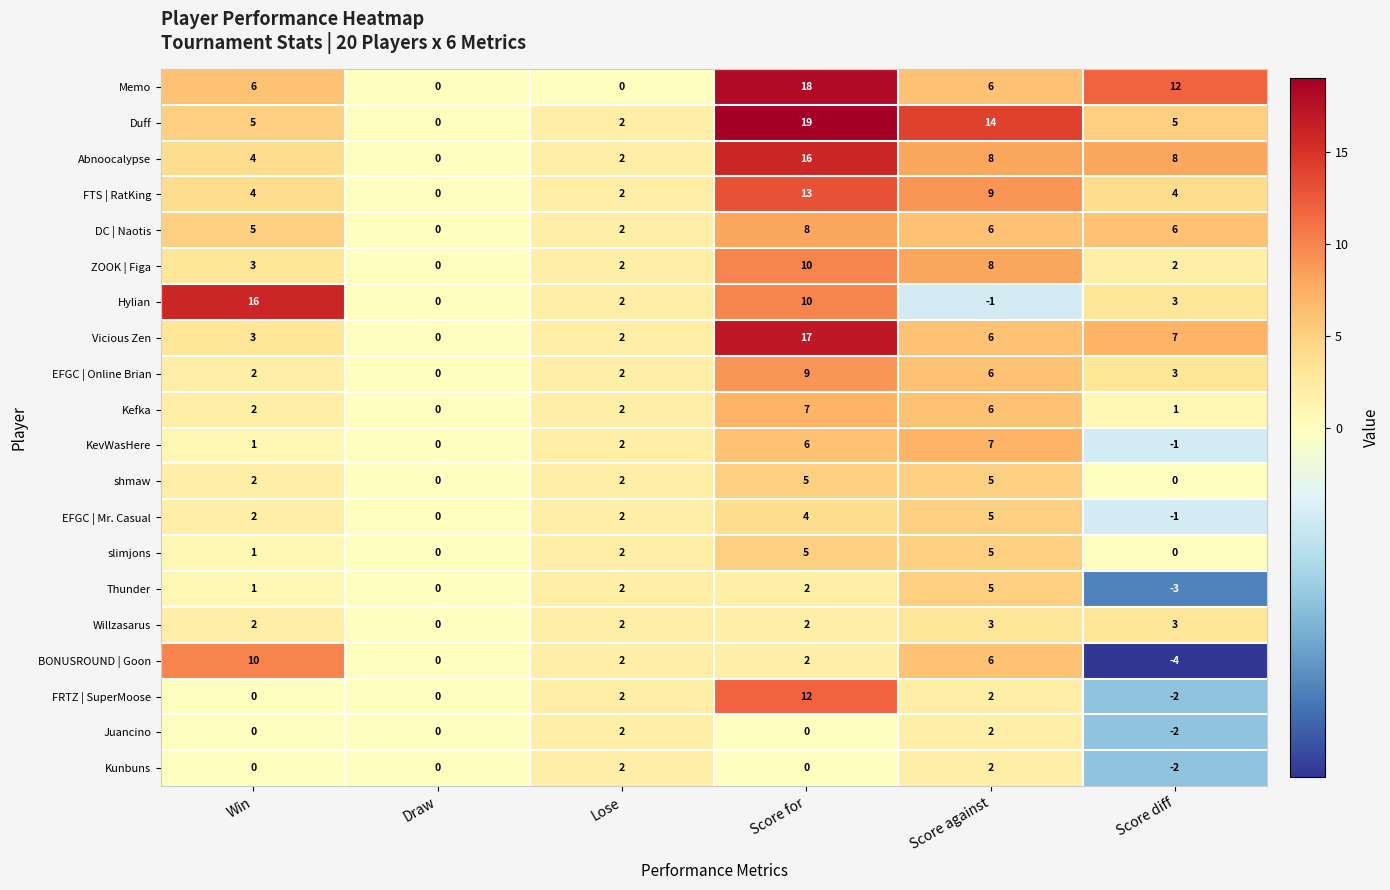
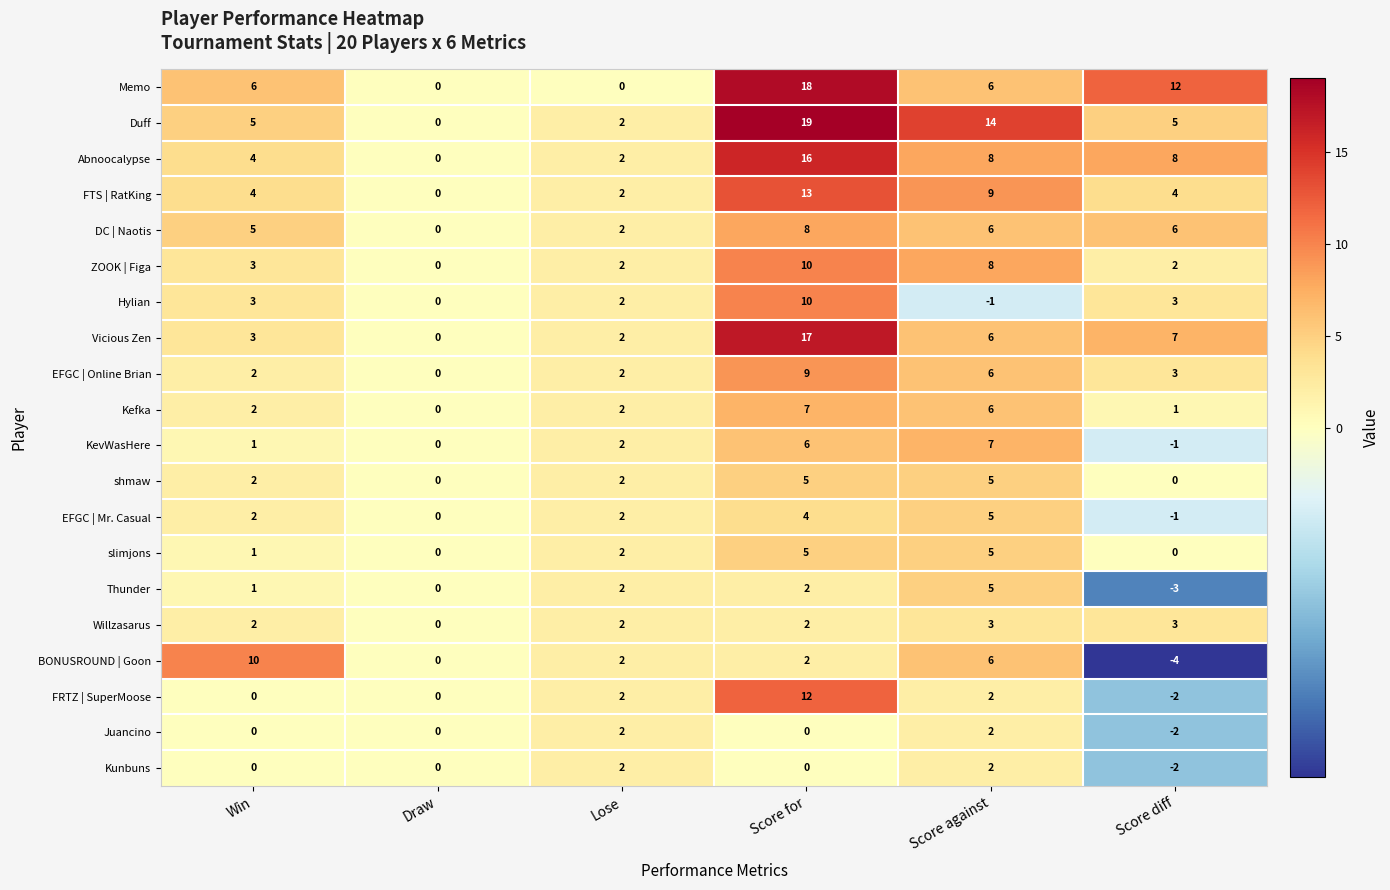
  {
    "Memo": {
      "Win": 6,
      "Draw": 0,
      "Lose": 0,
      "Score for": 18,
      "Score against": 6,
      "Score diff": 12
    },
    "Duff": {
      "Win": 5,
      "Draw": 0,
      "Lose": 2,
      "Score for": 19,
      "Score against": 14,
      "Score diff": 5
    },
    "Abnoocalypse": {
      "Win": 4,
      "Draw": 0,
      "Lose": 2,
      "Score for": 16,
      "Score against": 8,
      "Score diff": 8
    },
    "FTS | RatKing": {
      "Win": 4,
      "Draw": 0,
      "Lose": 2,
      "Score for": 13,
      "Score against": 9,
      "Score diff": 4
    },
    "DC | Naotis": {
      "Win": 5,
      "Draw": 0,
      "Lose": 2,
      "Score for": 8,
      "Score against": 6,
      "Score diff": 6
    },
    "ZOOK | Figa": {
      "Win": 3,
      "Draw": 0,
      "Lose": 2,
      "Score for": 10,
      "Score against": 8,
      "Score diff": 2
    },
    "Hylian": {
-     "Win": 16,
+     "Win": 3,
      "Draw": 0,
      "Lose": 2,
      "Score for": 10,
      "Score against": -1,
      "Score diff": 3
    },
    "Vicious Zen": {
      "Win": 3,
      "Draw": 0,
      "Lose": 2,
      "Score for": 17,
      "Score against": 6,
      "Score diff": 7
    },
    "EFGC | Online Brian": {
      "Win": 2,
      "Draw": 0,
      "Lose": 2,
      "Score for": 9,
      "Score against": 6,
      "Score diff": 3
    },
    "Kefka": {
      "Win": 2,
      "Draw": 0,
      "Lose": 2,
      "Score for": 7,
      "Score against": 6,
      "Score diff": 1
    },
    "KevWasHere": {
      "Win": 1,
      "Draw": 0,
      "Lose": 2,
      "Score for": 6,
      "Score against": 7,
      "Score diff": -1
    },
    "shmaw": {
      "Win": 2,
      "Draw": 0,
      "Lose": 2,
      "Score for": 5,
      "Score against": 5,
      "Score diff": 0
    },
    "EFGC | Mr. Casual": {
      "Win": 2,
      "Draw": 0,
      "Lose": 2,
      "Score for": 4,
      "Score against": 5,
      "Score diff": -1
    },
    "slimjons": {
      "Win": 1,
      "Draw": 0,
      "Lose": 2,
      "Score for": 5,
      "Score against": 5,
      "Score diff": 0
    },
    "Thunder": {
      "Win": 1,
      "Draw": 0,
      "Lose": 2,
      "Score for": 2,
      "Score against": 5,
      "Score diff": -3
    },
    "Willzasarus": {
      "Win": 2,
      "Draw": 0,
      "Lose": 2,
      "Score for": 2,
      "Score against": 3,
      "Score diff": 3
    },
    "BONUSROUND | Goon": {
      "Win": 10,
      "Draw": 0,
      "Lose": 2,
      "Score for": 2,
      "Score against": 6,
      "Score diff": -4
    },
    "FRTZ | SuperMoose": {
      "Win": 0,
      "Draw": 0,
      "Lose": 2,
      "Score for": 12,
      "Score against": 2,
      "Score diff": -2
    },
    "Juancino": {
      "Win": 0,
      "Draw": 0,
      "Lose": 2,
      "Score for": 0,
      "Score against": 2,
      "Score diff": -2
    },
    "Kunbuns": {
      "Win": 0,
      "Draw": 0,
      "Lose": 2,
      "Score for": 0,
      "Score against": 2,
      "Score diff": -2
    }
  }
